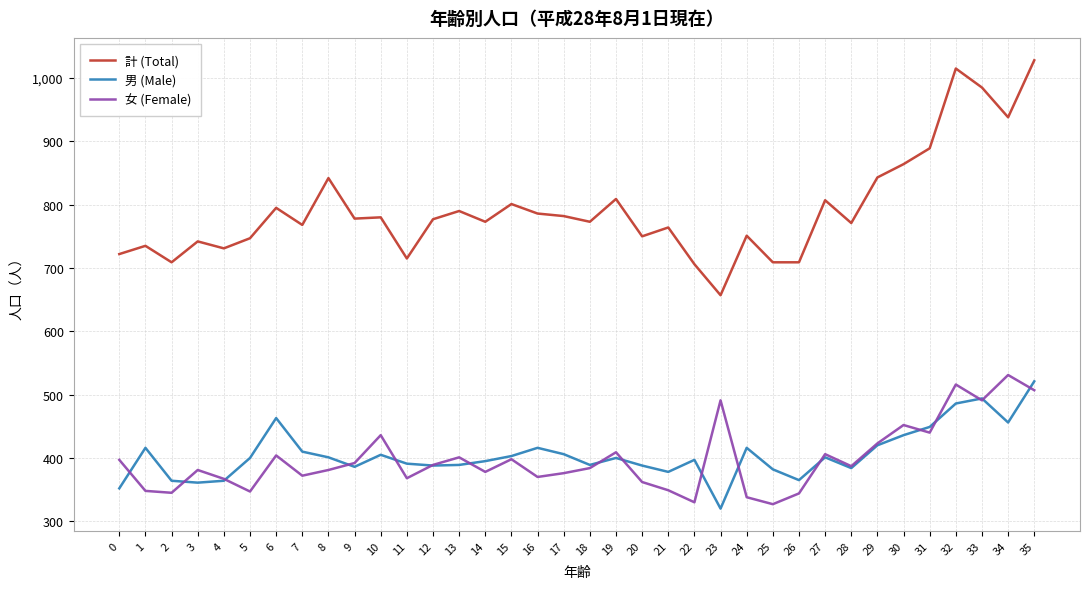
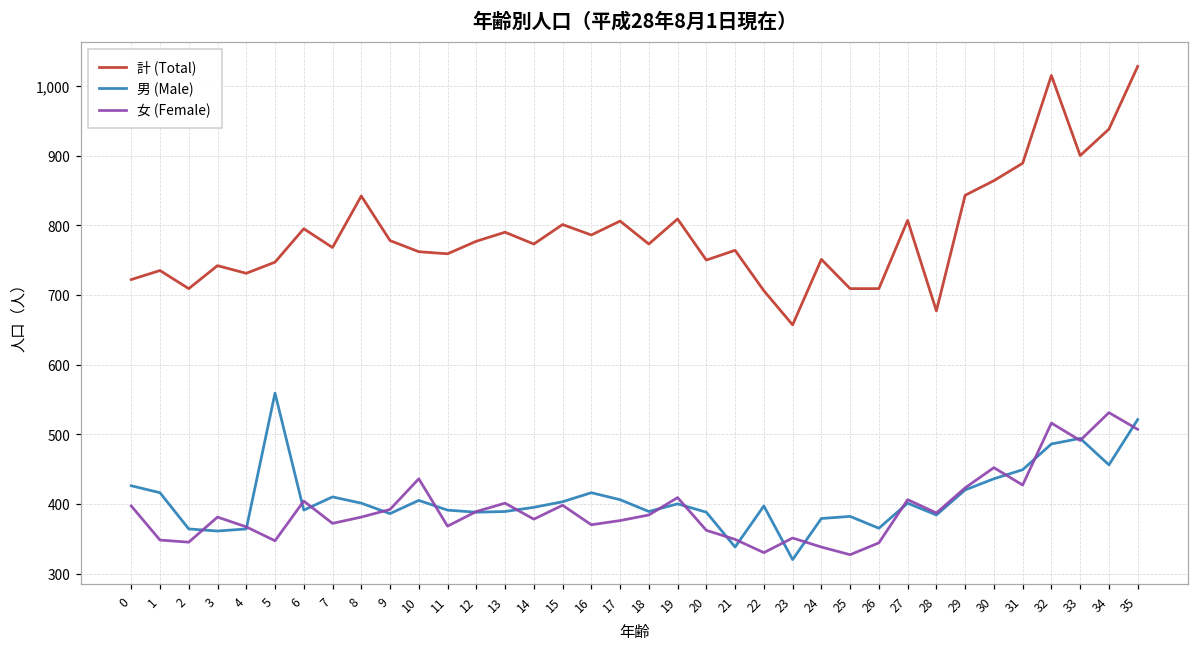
  {
    "計 (Total)": {
      "0": "720",
      "1": "740",
      "2": "710",
      "3": "740",
      "4": "730",
      "5": "750",
      "6": "800",
      "7": "770",
      "8": "840",
      "9": "780",
-     "10": "780",
-     "11": "720",
+     "10": "760",
+     "11": "760",
      "12": "780",
      "13": "790",
      "14": "770",
      "15": "800",
      "16": "790",
-     "17": "780",
+     "17": "810",
      "18": "770",
      "19": "810",
      "20": "750",
      "21": "760",
      "22": "710",
      "23": "660",
      "24": "750",
      "25": "710",
      "26": "710",
      "27": "810",
-     "28": "770",
+     "28": "680",
      "29": "840",
      "30": "860",
      "31": "890",
      "32": "1,020",
-     "33": "990",
+     "33": "900",
      "34": "940",
      "35": "1,030"
    },
    "男 (Male)": {
-     "0": "350",
+     "0": "430",
      "1": "420",
      "2": "360",
      "3": "360",
-     "5": "400",
-     "6": "460",
+     "5": "560",
+     "6": "390",
      "7": "410",
      "8": "400",
      "9": "390",
      "10": "410",
      "11": "390",
      "13": "390",
      "14": "400",
      "15": "400",
      "16": "420",
      "17": "410",
      "18": "390",
      "19": "400",
      "20": "390",
-     "21": "380",
+     "21": "340",
      "22": "400",
      "23": "320",
-     "24": "420",
+     "24": "380",
      "25": "380",
      "26": "370",
      "27": "400",
      "30": "440",
      "31": "450",
      "32": "490",
      "34": "460",
      "35": "520"
    },
    "女 (Female)": {
      "0": "400",
      "1": "350",
      "2": "350",
      "3": "380",
      "5": "350",
      "6": "400",
      "7": "370",
      "8": "380",
      "9": "390",
      "10": "440",
      "11": "370",
      "13": "400",
      "14": "380",
      "15": "400",
      "16": "370",
      "17": "380",
      "18": "380",
      "19": "410",
      "20": "360",
      "21": "350",
      "22": "330",
-     "23": "490",
+     "23": "350",
      "24": "340",
      "25": "330",
      "26": "340",
      "27": "410",
      "30": "450",
-     "31": "440",
+     "31": "430",
      "32": "520",
      "34": "530",
      "35": "510"
    }
  }
